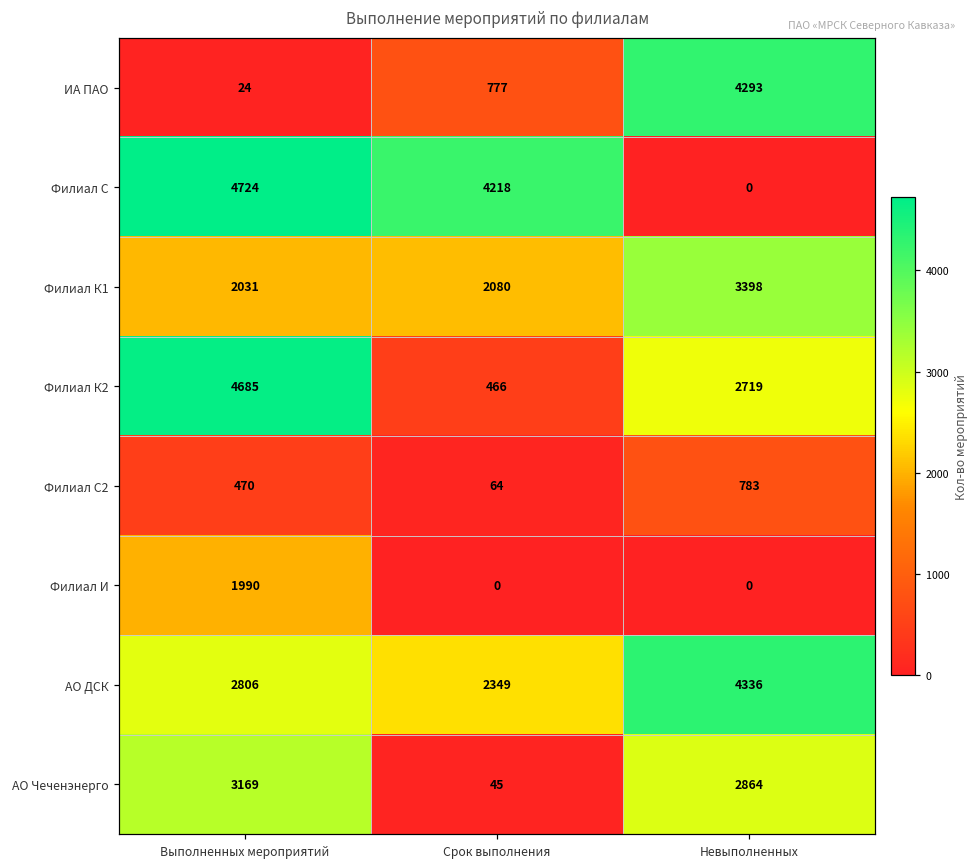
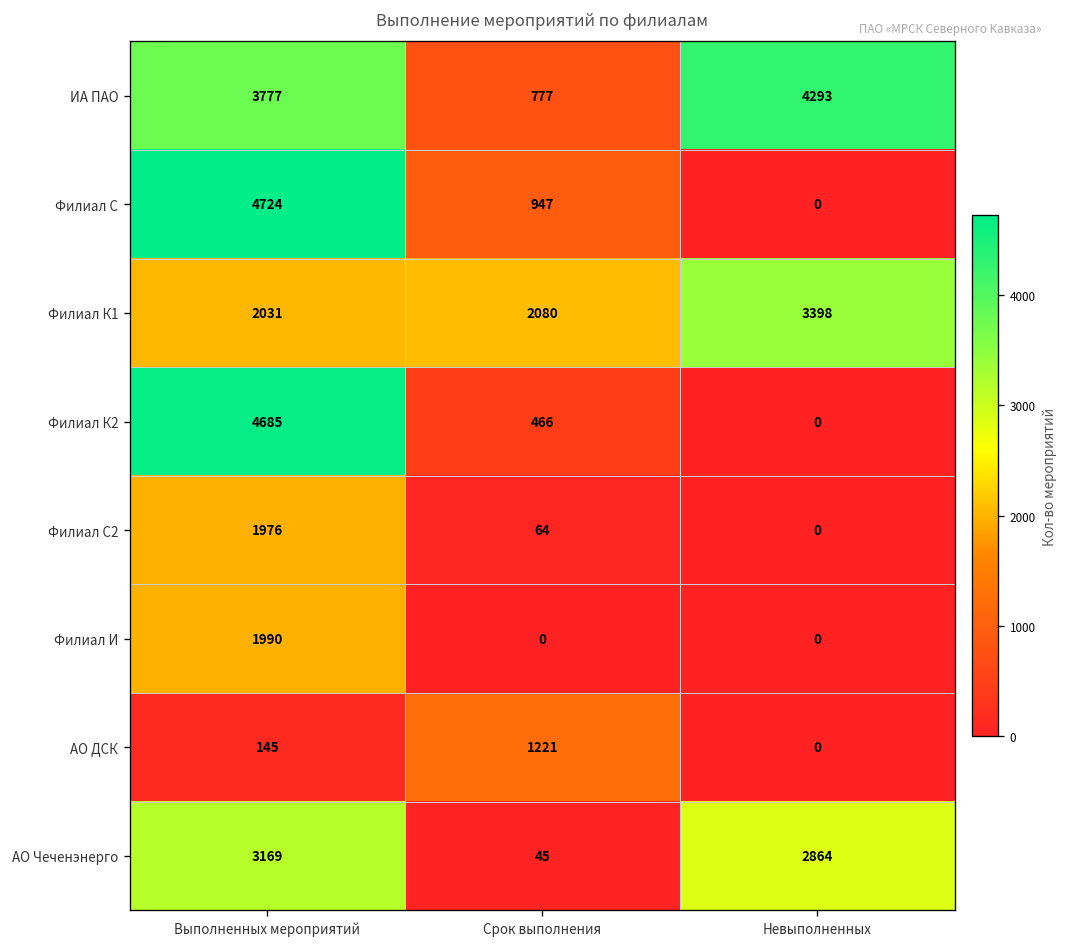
  {
    "ИА ПАО": {
-     "Выполненных мероприятий": 24,
+     "Выполненных мероприятий": 3777,
      "Срок выполнения": 777,
      "Невыполненных": 4293
    },
    "Филиал С": {
      "Выполненных мероприятий": 4724,
-     "Срок выполнения": 4218,
+     "Срок выполнения": 947,
      "Невыполненных": 0
    },
    "Филиал К1": {
      "Выполненных мероприятий": 2031,
      "Срок выполнения": 2080,
      "Невыполненных": 3398
    },
    "Филиал К2": {
      "Выполненных мероприятий": 4685,
      "Срок выполнения": 466,
-     "Невыполненных": 2719
+     "Невыполненных": 0
    },
    "Филиал С2": {
-     "Выполненных мероприятий": 470,
+     "Выполненных мероприятий": 1976,
      "Срок выполнения": 64,
-     "Невыполненных": 783
+     "Невыполненных": 0
    },
    "Филиал И": {
      "Выполненных мероприятий": 1990,
      "Срок выполнения": 0,
      "Невыполненных": 0
    },
    "АО ДСК": {
-     "Выполненных мероприятий": 2806,
-     "Срок выполнения": 2349,
-     "Невыполненных": 4336
+     "Выполненных мероприятий": 145,
+     "Срок выполнения": 1221,
+     "Невыполненных": 0
    },
    "АО Чеченэнерго": {
      "Выполненных мероприятий": 3169,
      "Срок выполнения": 45,
      "Невыполненных": 2864
    }
  }
